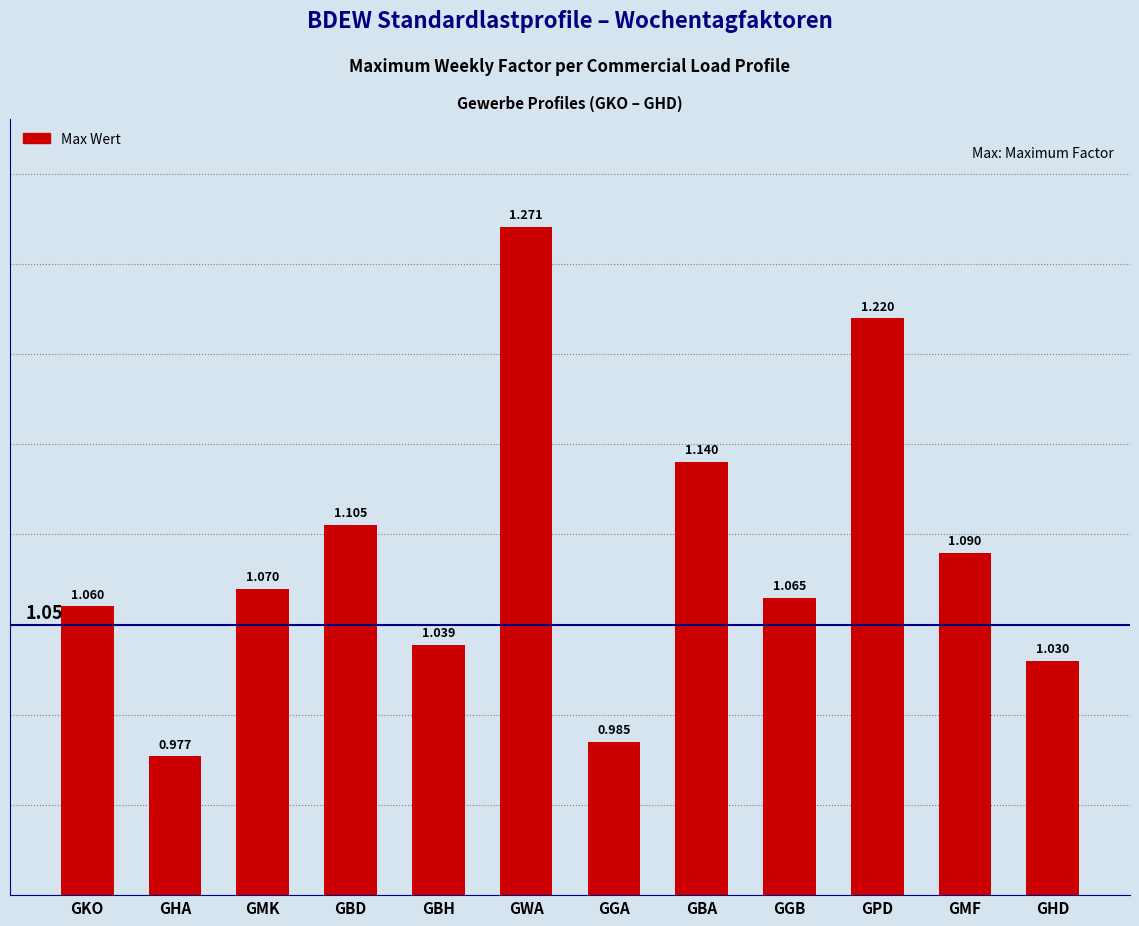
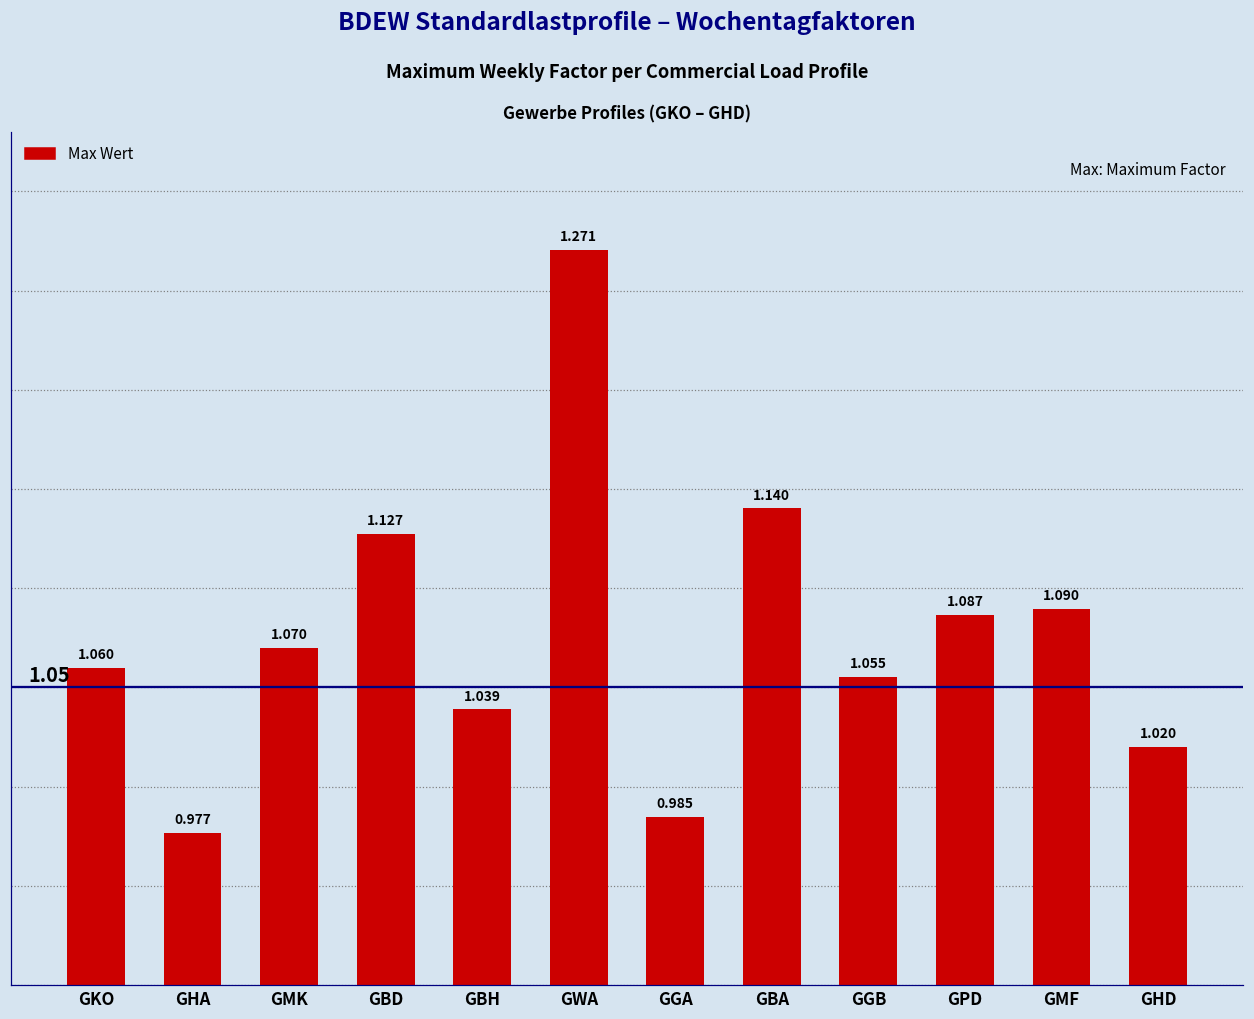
  {
    "GKO": 1.060,
    "GHA": 0.977,
    "GMK": 1.070,
-   "GBD": 1.105,
+   "GBD": 1.127,
    "GBH": 1.039,
    "GWA": 1.271,
    "GGA": 0.985,
    "GBA": 1.140,
-   "GGB": 1.065,
-   "GPD": 1.220,
+   "GGB": 1.055,
+   "GPD": 1.087,
    "GMF": 1.090,
-   "GHD": 1.030
+   "GHD": 1.020
  }
